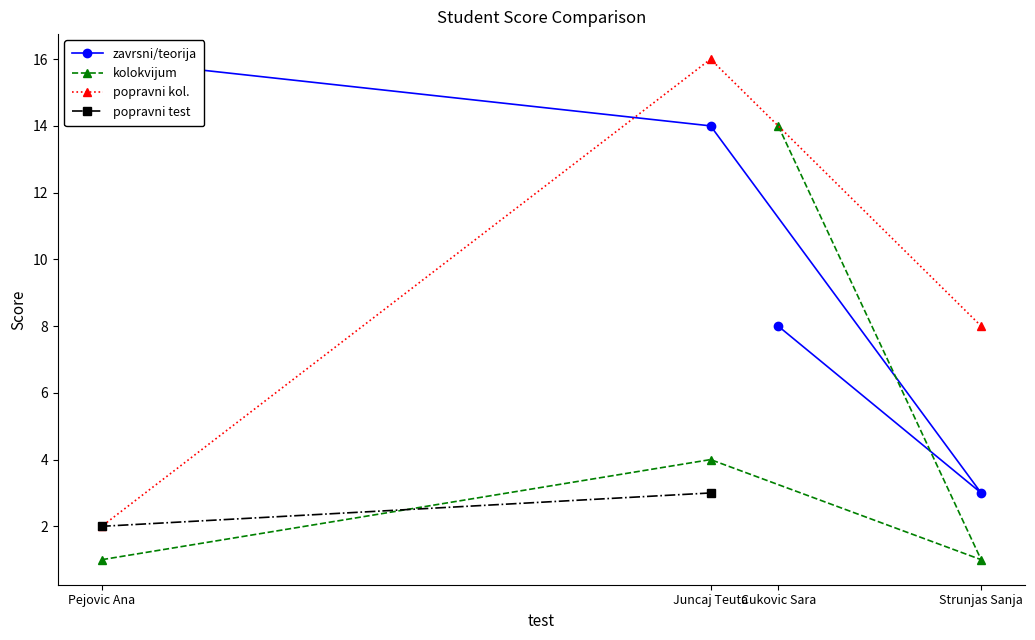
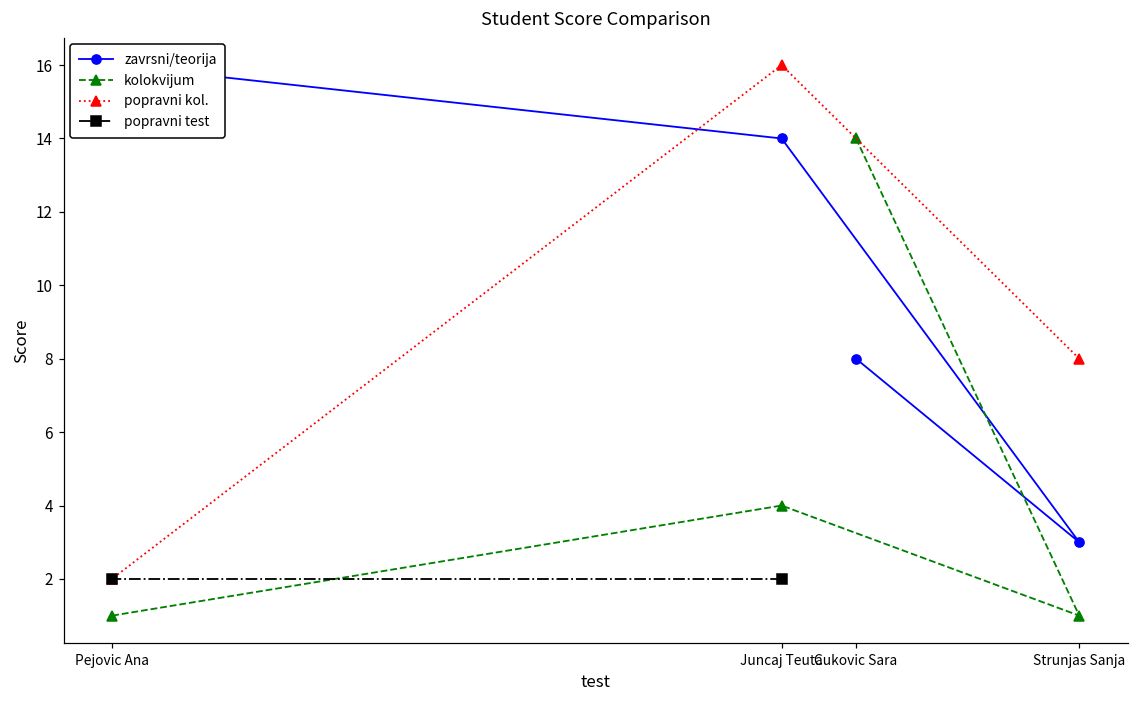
  {
    "popravni kol.": {
      "Juncaj Teuta": 16,
      "Strunjas Sanja": 8
    },
    "popravni test": {
-     "Juncaj Teuta": 3
+     "Juncaj Teuta": 2
    }
  }
